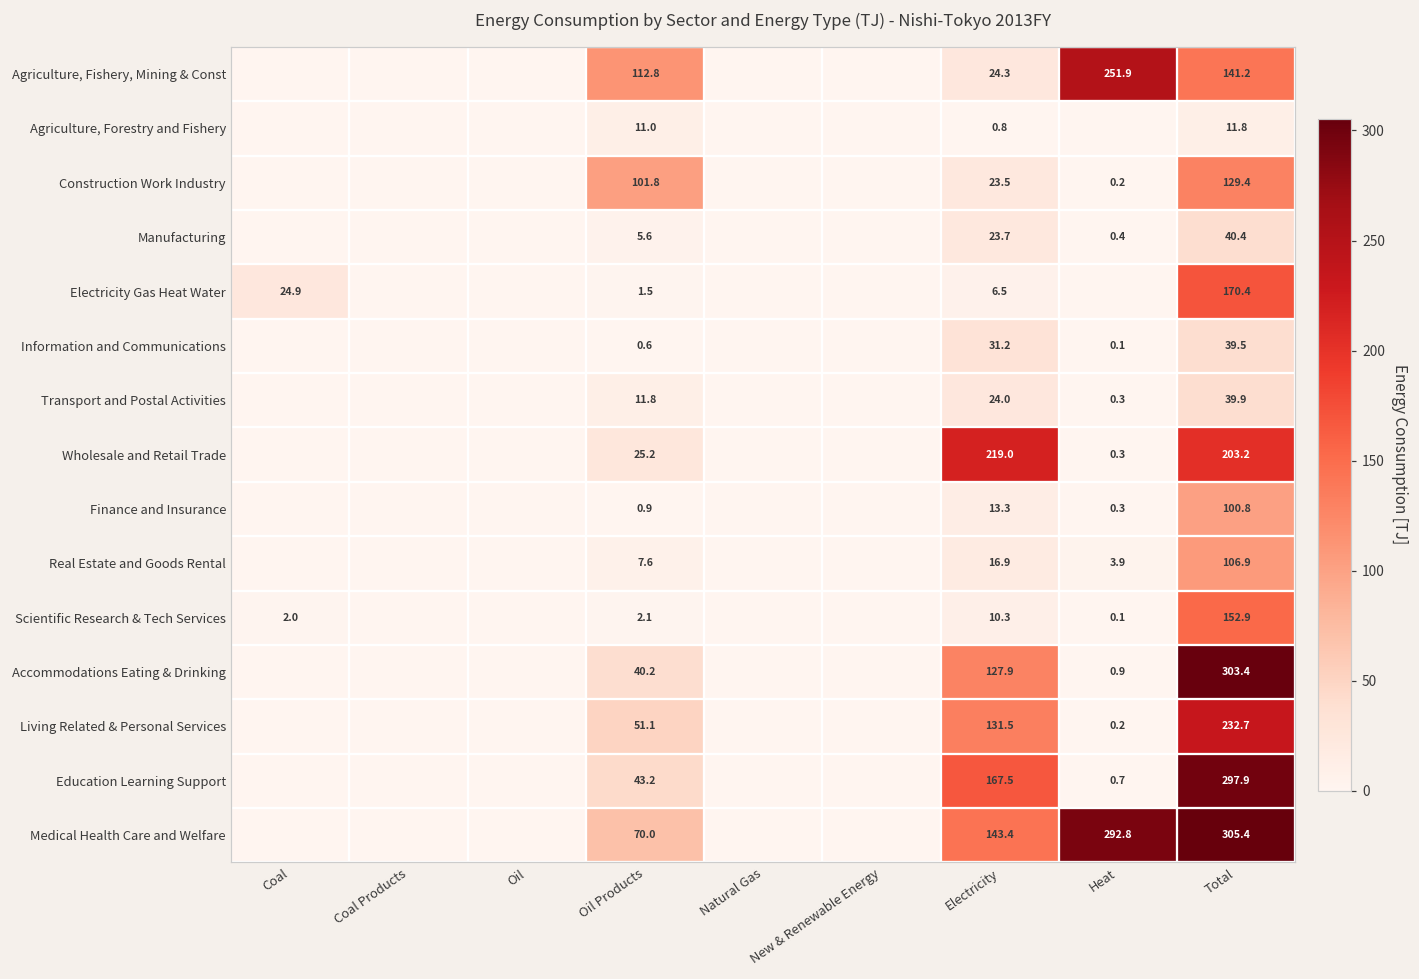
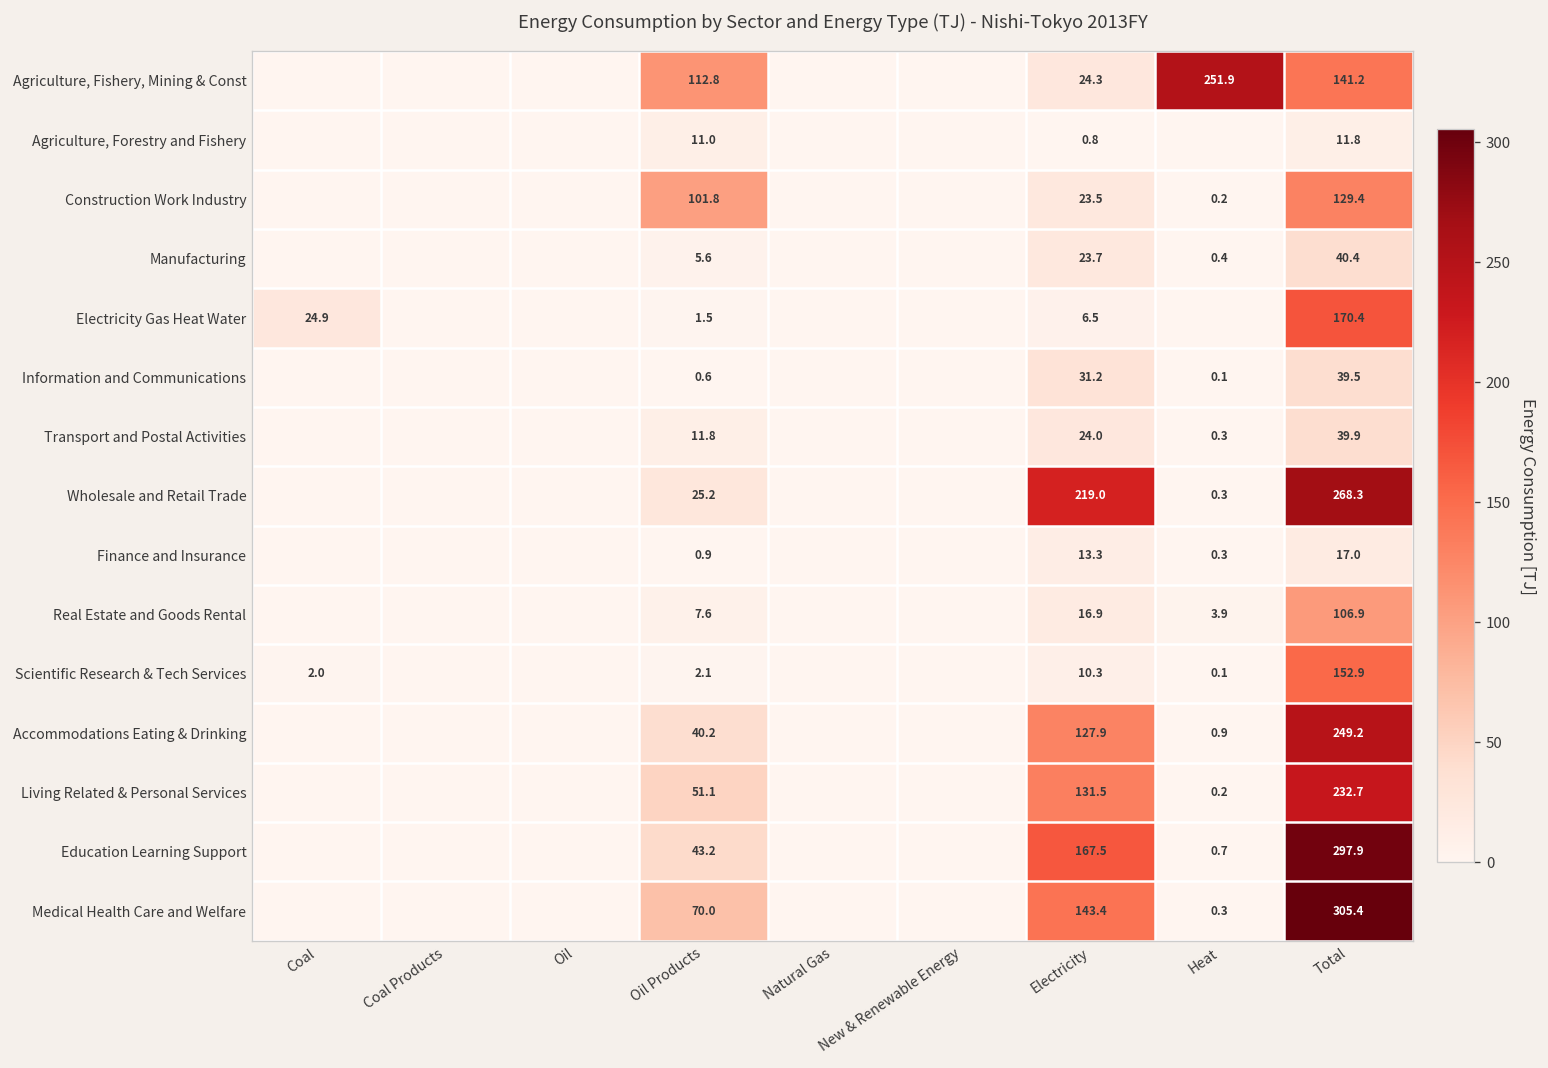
  {
    "Agriculture, Fishery, Mining & Const": {
      "Oil Products": 112.8,
      "Electricity": 24.3,
      "Heat": 251.9,
      "Total": 141.2
    },
    "Agriculture, Forestry and Fishery": {
      "Oil Products": 11.0,
      "Electricity": 0.8,
      "Total": 11.8
    },
    "Construction Work Industry": {
      "Oil Products": 101.8,
      "Electricity": 23.5,
      "Heat": 0.2,
      "Total": 129.4
    },
    "Manufacturing": {
      "Oil Products": 5.6,
      "Electricity": 23.7,
      "Heat": 0.4,
      "Total": 40.4
    },
    "Electricity Gas Heat Water": {
      "Coal": 24.9,
      "Oil Products": 1.5,
      "Electricity": 6.5,
      "Total": 170.4
    },
    "Information and Communications": {
      "Oil Products": 0.6,
      "Electricity": 31.2,
      "Heat": 0.1,
      "Total": 39.5
    },
    "Transport and Postal Activities": {
      "Oil Products": 11.8,
      "Electricity": 24.0,
      "Heat": 0.3,
      "Total": 39.9
    },
    "Wholesale and Retail Trade": {
      "Oil Products": 25.2,
      "Electricity": 219.0,
      "Heat": 0.3,
-     "Total": 203.2
+     "Total": 268.3
    },
    "Finance and Insurance": {
      "Oil Products": 0.9,
      "Electricity": 13.3,
      "Heat": 0.3,
-     "Total": 100.8
+     "Total": 17.0
    },
    "Real Estate and Goods Rental": {
      "Oil Products": 7.6,
      "Electricity": 16.9,
      "Heat": 3.9,
      "Total": 106.9
    },
    "Scientific Research & Tech Services": {
      "Coal": 2.0,
      "Oil Products": 2.1,
      "Electricity": 10.3,
      "Heat": 0.1,
      "Total": 152.9
    },
    "Accommodations Eating & Drinking": {
      "Oil Products": 40.2,
      "Electricity": 127.9,
      "Heat": 0.9,
-     "Total": 303.4
+     "Total": 249.2
    },
    "Living Related & Personal Services": {
      "Oil Products": 51.1,
      "Electricity": 131.5,
      "Heat": 0.2,
      "Total": 232.7
    },
    "Education Learning Support": {
      "Oil Products": 43.2,
      "Electricity": 167.5,
      "Heat": 0.7,
      "Total": 297.9
    },
    "Medical Health Care and Welfare": {
      "Oil Products": 70.0,
      "Electricity": 143.4,
-     "Heat": 292.8,
+     "Heat": 0.3,
      "Total": 305.4
    }
  }
